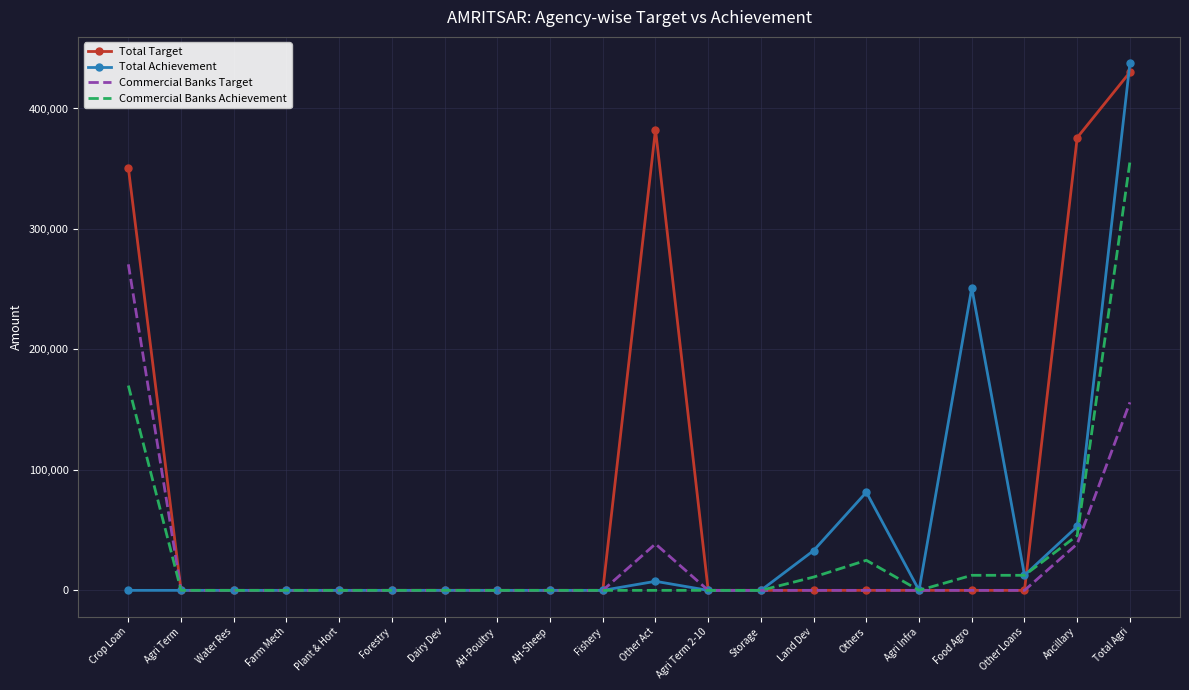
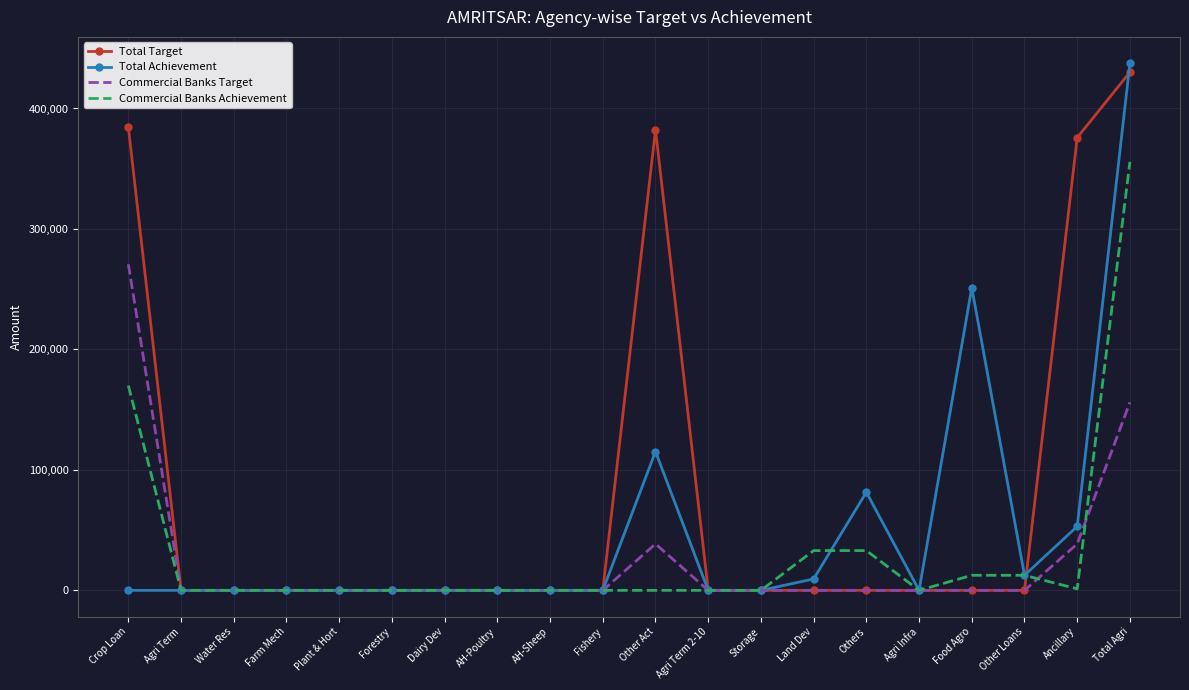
  {
    "Total Target": {
-     "Crop Loan": "351,000",
+     "Crop Loan": "384,000",
      "Other Act": "382,000",
      "Ancillary": "376,000",
      "Total Agri": "430,000"
    },
    "Total Achievement": {
      "Crop Loan": "0",
-     "Other Act": "8,000",
-     "Land Dev": "33,000",
+     "Other Act": "115,000",
+     "Land Dev": "9,000",
      "Others": "81,000",
      "Food Agro": "251,000",
      "Ancillary": "53,000",
      "Total Agri": "438,000"
    },
    "Commercial Banks Target": {
      "Crop Loan": "271,000",
      "Other Act": "39,000",
      "Ancillary": "39,000",
      "Total Agri": "156,000"
    },
    "Commercial Banks Achievement": {
      "Crop Loan": "170,000",
      "Other Act": "0",
-     "Land Dev": "11,000",
-     "Others": "25,000",
+     "Land Dev": "33,000",
+     "Others": "33,000",
      "Food Agro": "12,000",
-     "Ancillary": "46,000",
+     "Ancillary": "1,000",
      "Total Agri": "356,000"
    }
  }
